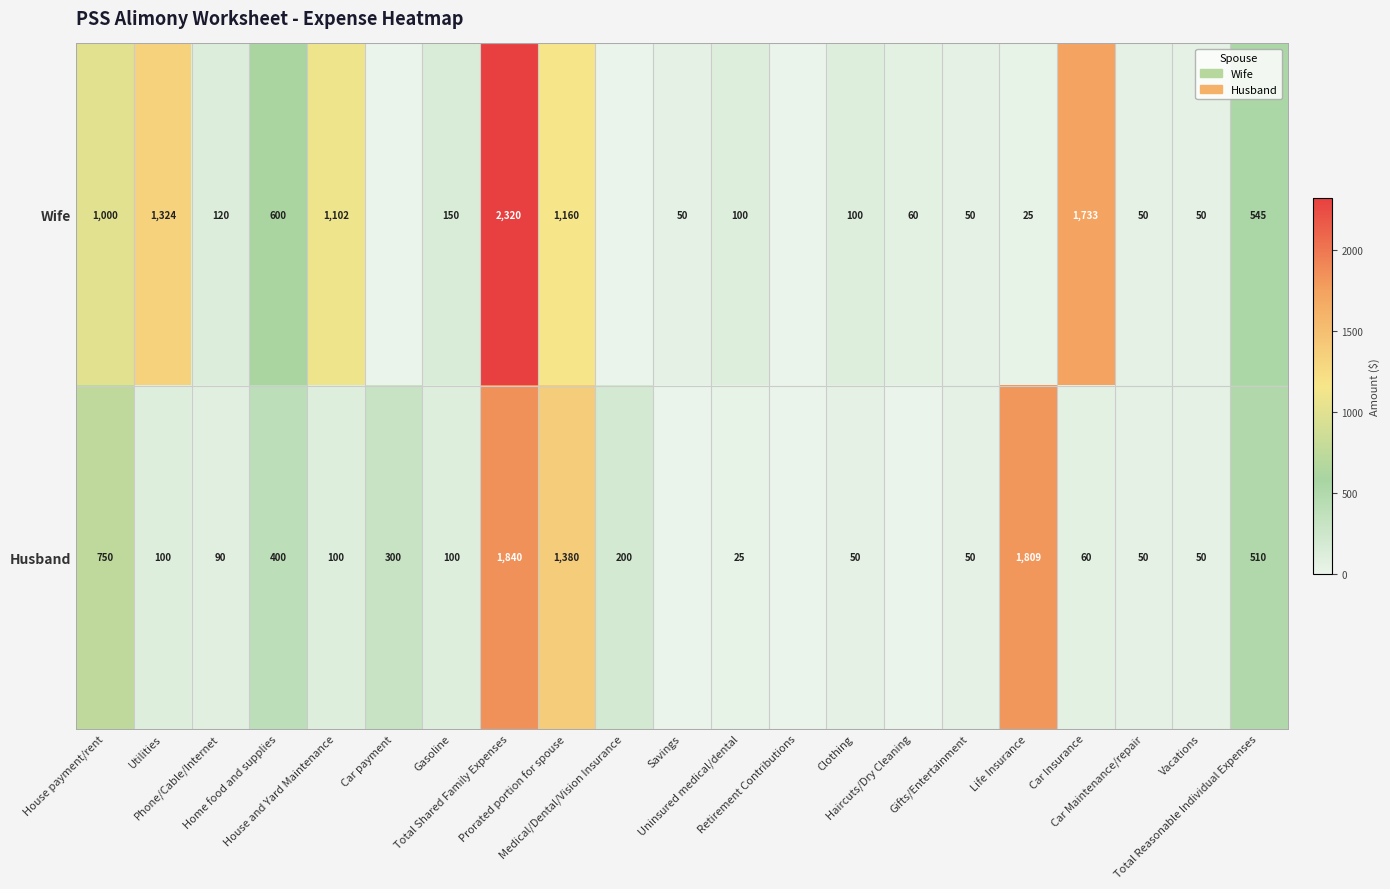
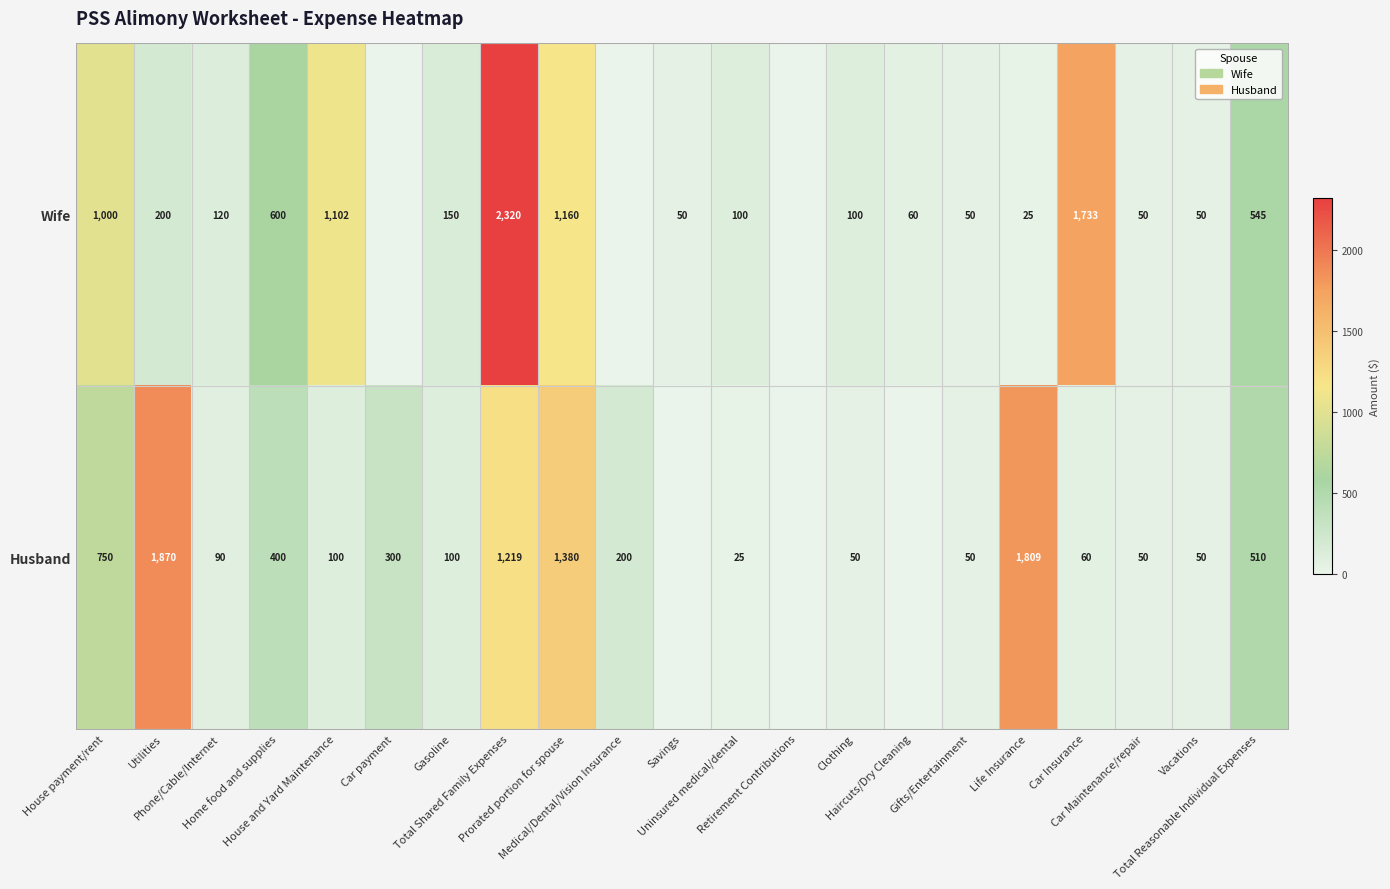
  {
    "Wife": {
      "House payment/rent": "1,000",
-     "Utilities": "1,324",
+     "Utilities": "200",
      "Phone/Cable/Internet": "120",
      "Home food and supplies": "600",
      "House and Yard Maintenance": "1,102",
      "Gasoline": "150",
      "Total Shared Family Expenses": "2,320",
      "Prorated portion for spouse": "1,160",
      "Savings": "50",
      "Uninsured medical/dental": "100",
      "Clothing": "100",
      "Haircuts/Dry Cleaning": "60",
      "Gifts/Entertainment": "50",
      "Life Insurance": "25",
      "Car Insurance": "1,733",
      "Car Maintenance/repair": "50",
      "Vacations": "50",
      "Total Reasonable Individual Expenses": "545"
    },
    "Husband": {
      "House payment/rent": "750",
-     "Utilities": "100",
+     "Utilities": "1,870",
      "Phone/Cable/Internet": "90",
      "Home food and supplies": "400",
      "House and Yard Maintenance": "100",
      "Car payment": "300",
      "Gasoline": "100",
-     "Total Shared Family Expenses": "1,840",
+     "Total Shared Family Expenses": "1,219",
      "Prorated portion for spouse": "1,380",
      "Medical/Dental/Vision Insurance": "200",
      "Uninsured medical/dental": "25",
      "Clothing": "50",
      "Gifts/Entertainment": "50",
      "Life Insurance": "1,809",
      "Car Insurance": "60",
      "Car Maintenance/repair": "50",
      "Vacations": "50",
      "Total Reasonable Individual Expenses": "510"
    }
  }
